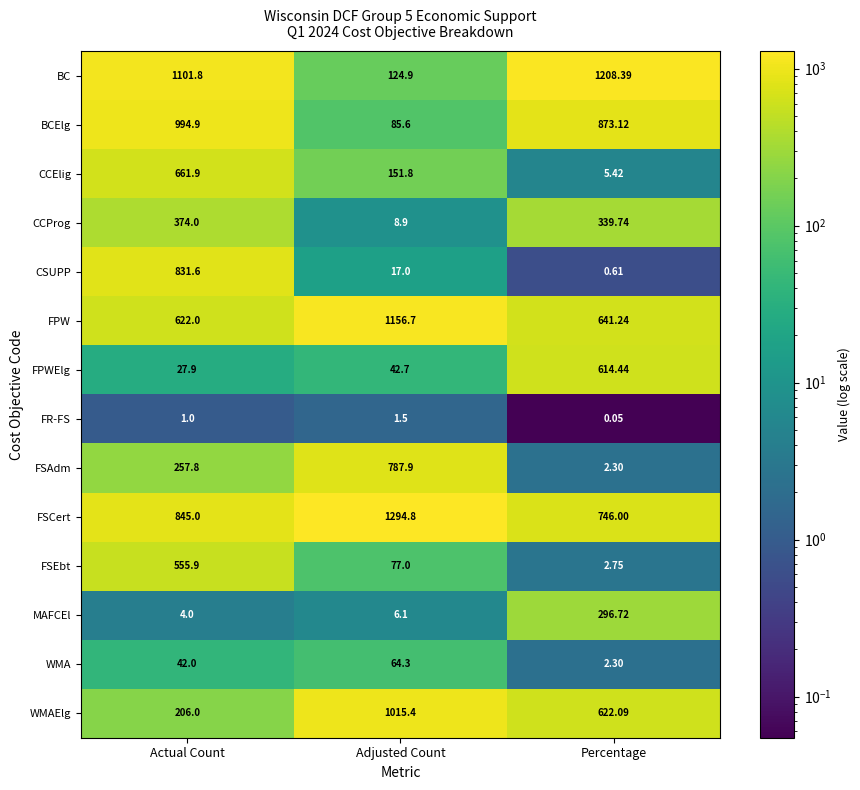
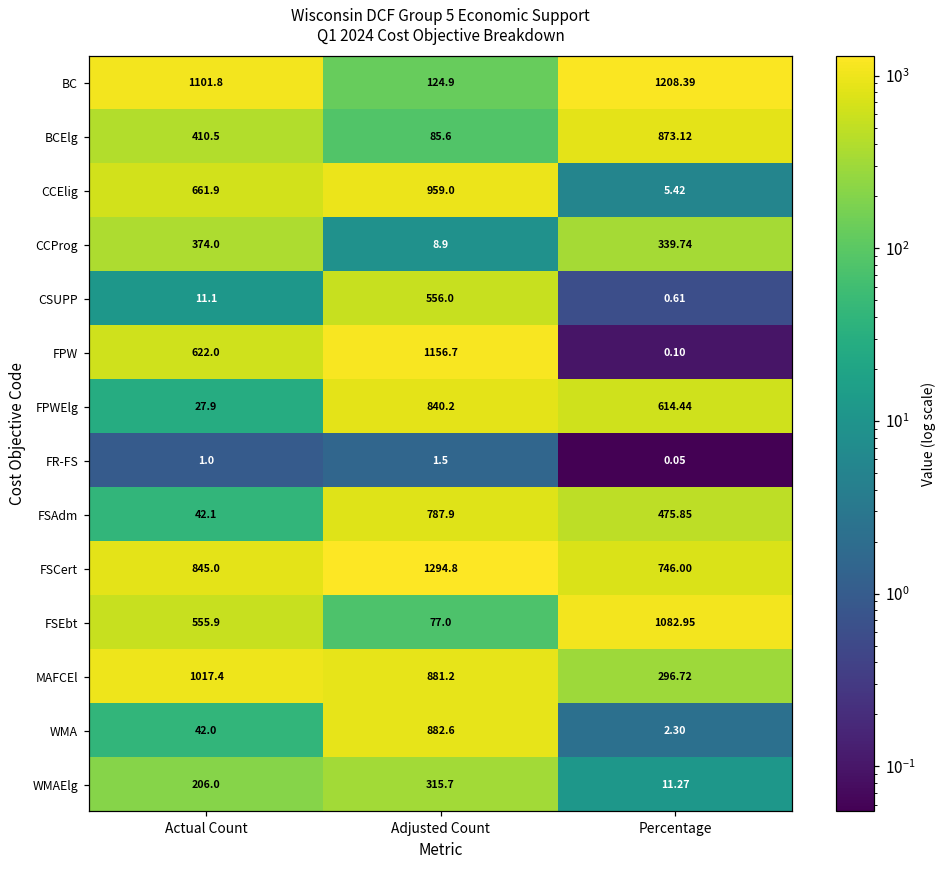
  {
    "BC": {
      "Actual Count": 1101.8,
      "Adjusted Count": 124.9,
      "Percentage": 1208.39
    },
    "BCElg": {
-     "Actual Count": 994.9,
+     "Actual Count": 410.5,
      "Adjusted Count": 85.6,
      "Percentage": 873.12
    },
    "CCElig": {
      "Actual Count": 661.9,
-     "Adjusted Count": 151.8,
+     "Adjusted Count": 959.0,
      "Percentage": 5.42
    },
    "CCProg": {
      "Actual Count": 374.0,
      "Adjusted Count": 8.9,
      "Percentage": 339.74
    },
    "CSUPP": {
-     "Actual Count": 831.6,
-     "Adjusted Count": 17.0,
+     "Actual Count": 11.1,
+     "Adjusted Count": 556.0,
      "Percentage": 0.61
    },
    "FPW": {
      "Actual Count": 622.0,
      "Adjusted Count": 1156.7,
-     "Percentage": 641.24
+     "Percentage": 0.10
    },
    "FPWElg": {
      "Actual Count": 27.9,
-     "Adjusted Count": 42.7,
+     "Adjusted Count": 840.2,
      "Percentage": 614.44
    },
    "FR-FS": {
      "Actual Count": 1.0,
      "Adjusted Count": 1.5,
      "Percentage": 0.05
    },
    "FSAdm": {
-     "Actual Count": 257.8,
+     "Actual Count": 42.1,
      "Adjusted Count": 787.9,
-     "Percentage": 2.30
+     "Percentage": 475.85
    },
    "FSCert": {
      "Actual Count": 845.0,
      "Adjusted Count": 1294.8,
      "Percentage": 746.00
    },
    "FSEbt": {
      "Actual Count": 555.9,
      "Adjusted Count": 77.0,
-     "Percentage": 2.75
+     "Percentage": 1082.95
    },
    "MAFCEl": {
-     "Actual Count": 4.0,
-     "Adjusted Count": 6.1,
+     "Actual Count": 1017.4,
+     "Adjusted Count": 881.2,
      "Percentage": 296.72
    },
    "WMA": {
      "Actual Count": 42.0,
-     "Adjusted Count": 64.3,
+     "Adjusted Count": 882.6,
      "Percentage": 2.30
    },
    "WMAElg": {
      "Actual Count": 206.0,
-     "Adjusted Count": 1015.4,
-     "Percentage": 622.09
+     "Adjusted Count": 315.7,
+     "Percentage": 11.27
    }
  }
